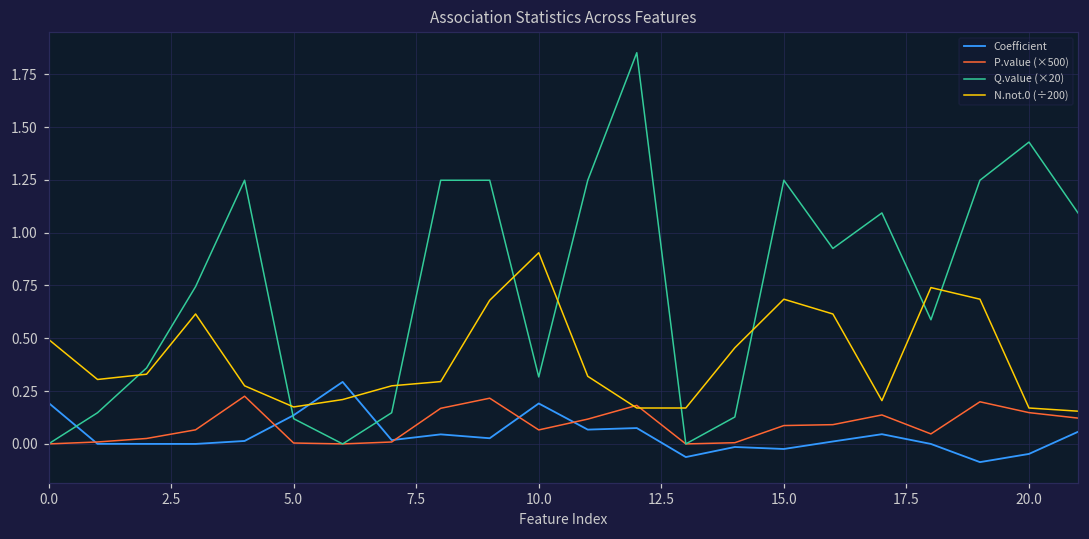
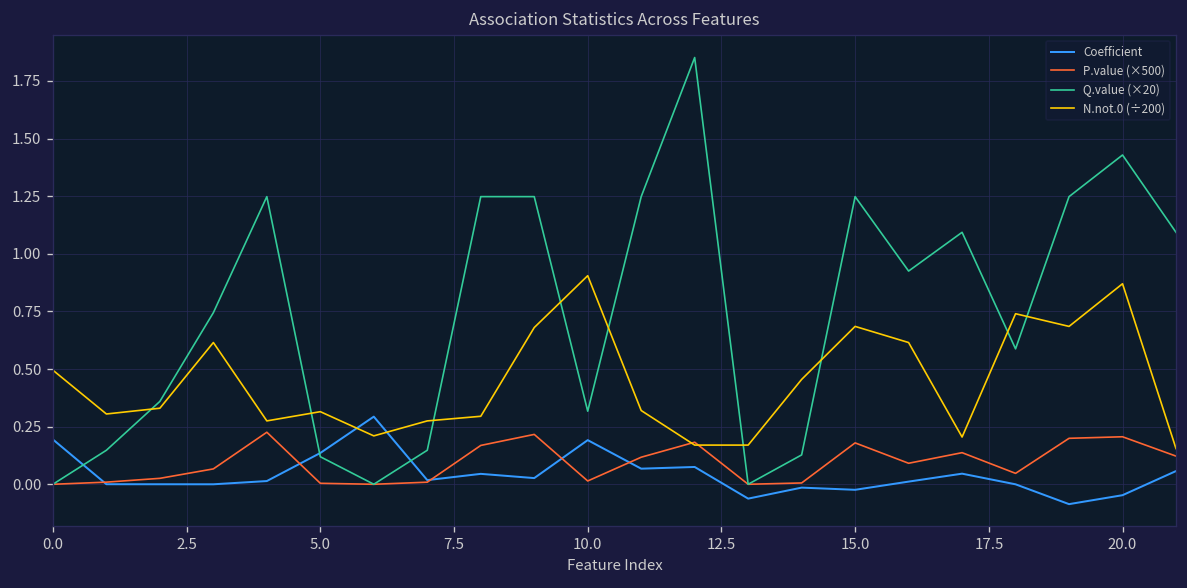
  {
    "Coefficient": {
      "0.0": 0.19,
      "5.0": 0.14,
      "10.0": 0.19,
      "15.0": -0.02,
      "20.0": -0.05
    },
    "P.value (×500)": {
      "5.0": 0.00,
-     "10.0": 0.07,
-     "15.0": 0.09,
-     "20.0": 0.15
+     "10.0": 0.01,
+     "15.0": 0.18,
+     "20.0": 0.21
    },
    "Q.value (×20)": {
      "5.0": 0.12,
      "10.0": 0.32,
      "15.0": 1.25,
      "20.0": 1.43
    },
    "N.not.0 (÷200)": {
      "0.0": 0.50,
-     "5.0": 0.18,
+     "5.0": 0.32,
      "10.0": 0.91,
      "15.0": 0.69,
-     "20.0": 0.17
+     "20.0": 0.87
    }
  }
